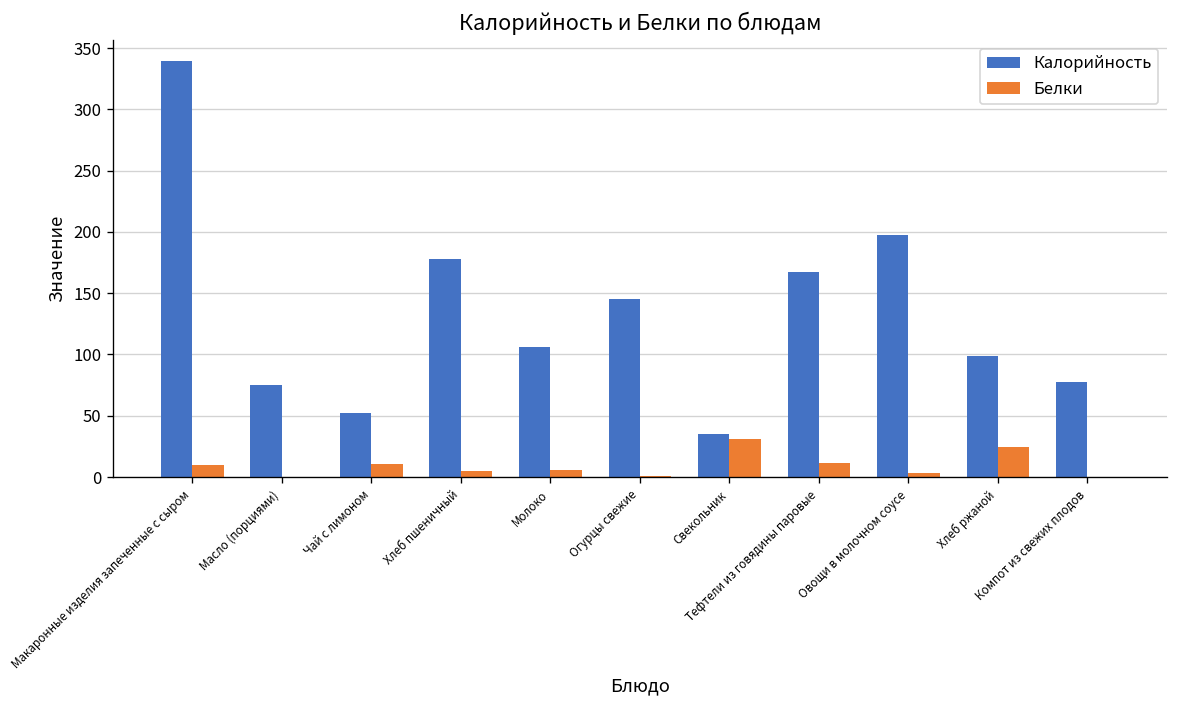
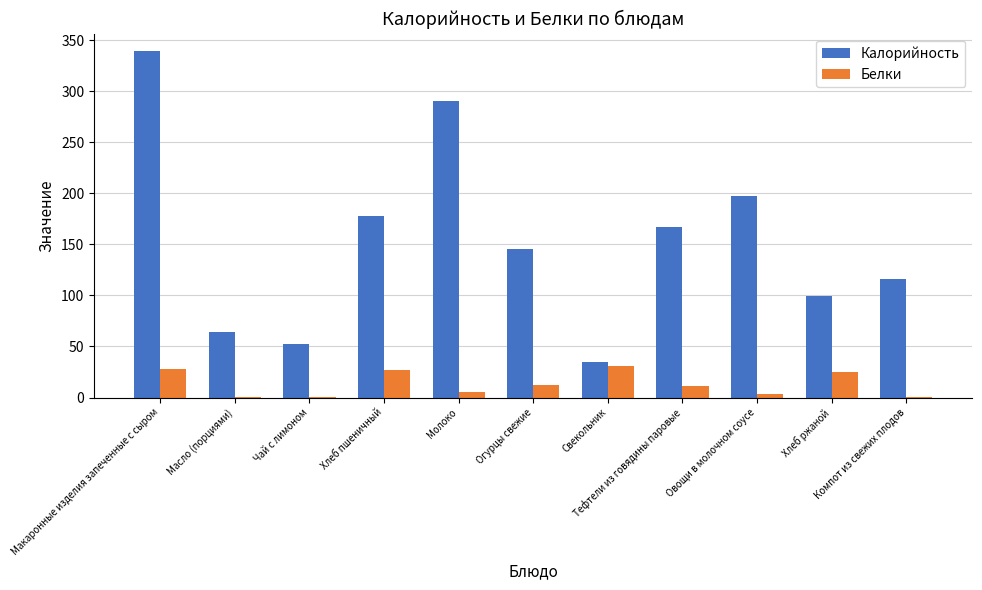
  {
    "Калорийность": {
      "Макаронные изделия запеченные с сыром": 339,
-     "Масло (порциями)": 75,
+     "Масло (порциями)": 65,
      "Чай с лимоном": 53,
      "Хлеб пшеничный": 178,
-     "Молоко": 106,
+     "Молоко": 290,
      "Огурцы свежие": 145,
      "Свекольник": 35,
      "Тефтели из говядины паровые": 167,
      "Овощи в молочном соусе": 197,
      "Хлеб ржаной": 99,
-     "Компот из свежих плодов": 78
+     "Компот из свежих плодов": 116
    },
    "Белки": {
-     "Макаронные изделия запеченные с сыром": 10,
-     "Чай с лимоном": 11,
-     "Хлеб пшеничный": 5,
+     "Макаронные изделия запеченные с сыром": 28,
+     "Чай с лимоном": 0,
+     "Хлеб пшеничный": 27,
      "Молоко": 6,
-     "Огурцы свежие": 1,
+     "Огурцы свежие": 12,
      "Свекольник": 31,
      "Тефтели из говядины паровые": 11,
      "Овощи в молочном соусе": 4,
      "Хлеб ржаной": 25
    }
  }
